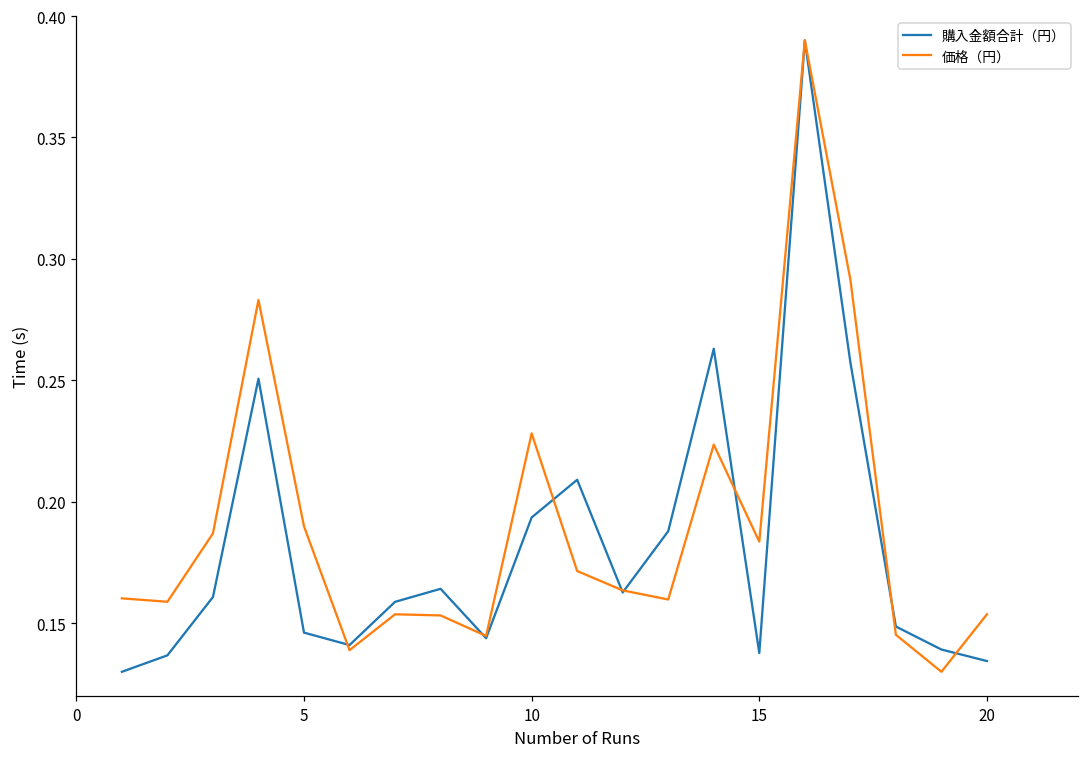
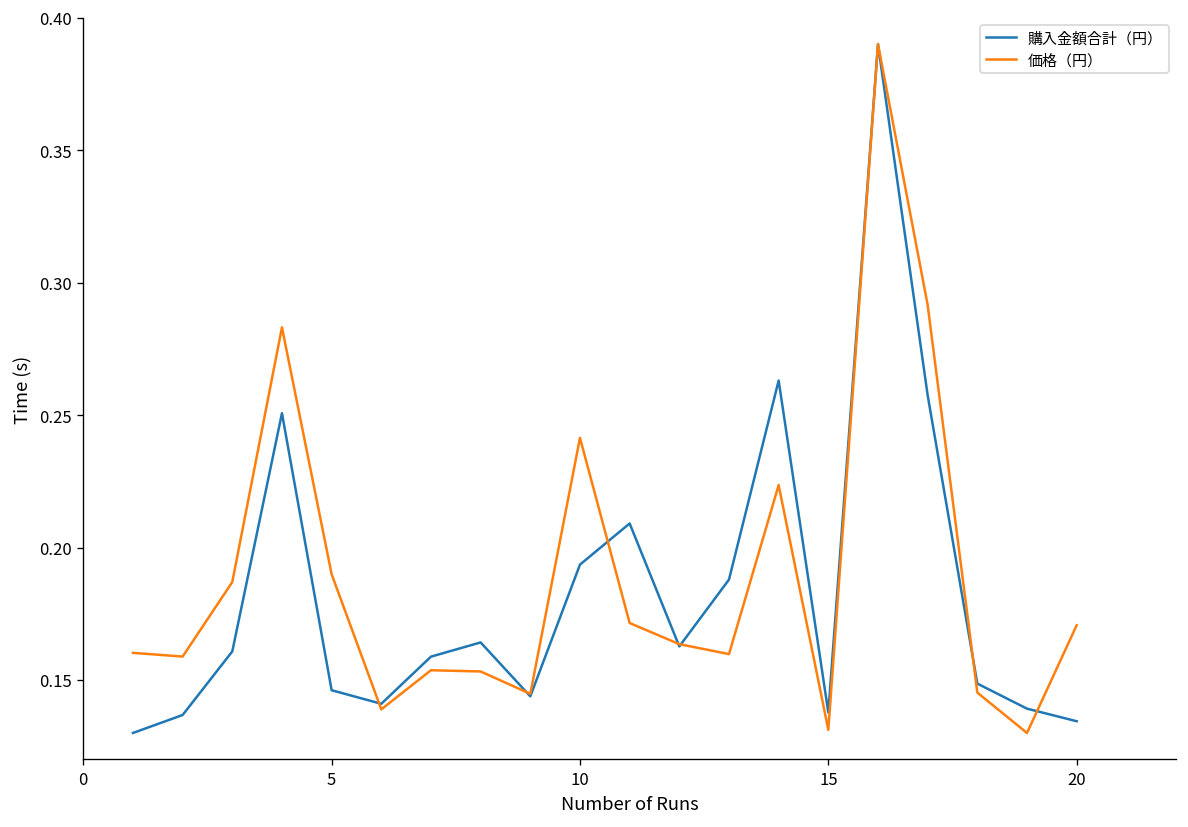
  {
    "購入金額合計（円）": {
      "5": 0.146,
      "10": 0.194,
      "15": 0.138,
      "20": 0.134
    },
    "価格（円）": {
      "5": 0.190,
-     "10": 0.228,
-     "15": 0.184,
-     "20": 0.154
+     "10": 0.241,
+     "15": 0.131,
+     "20": 0.171
    }
  }
